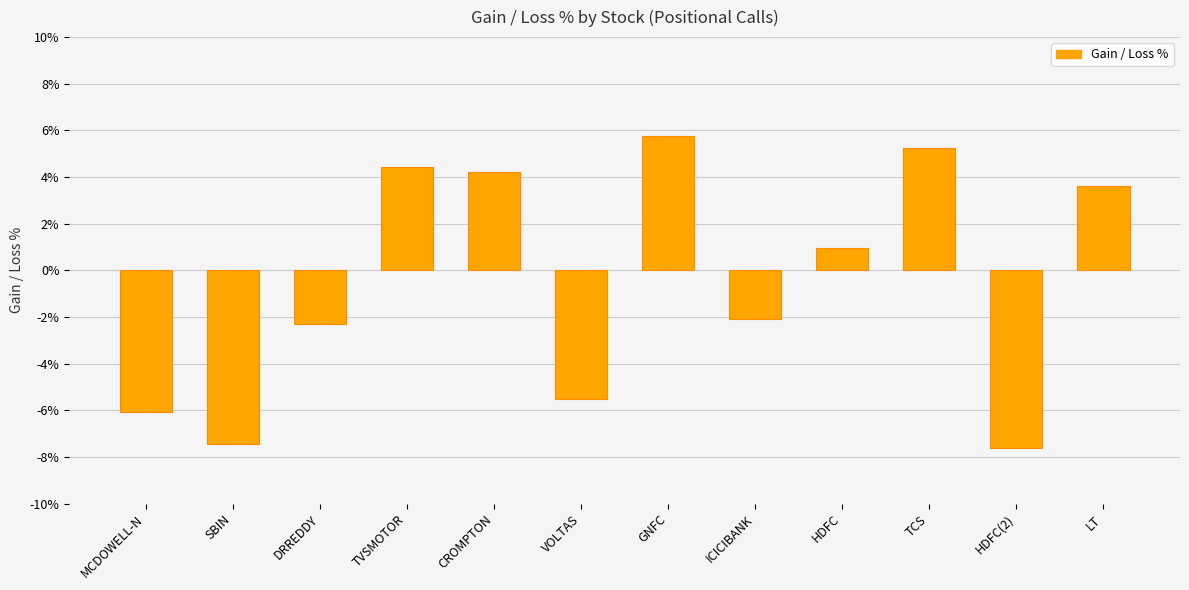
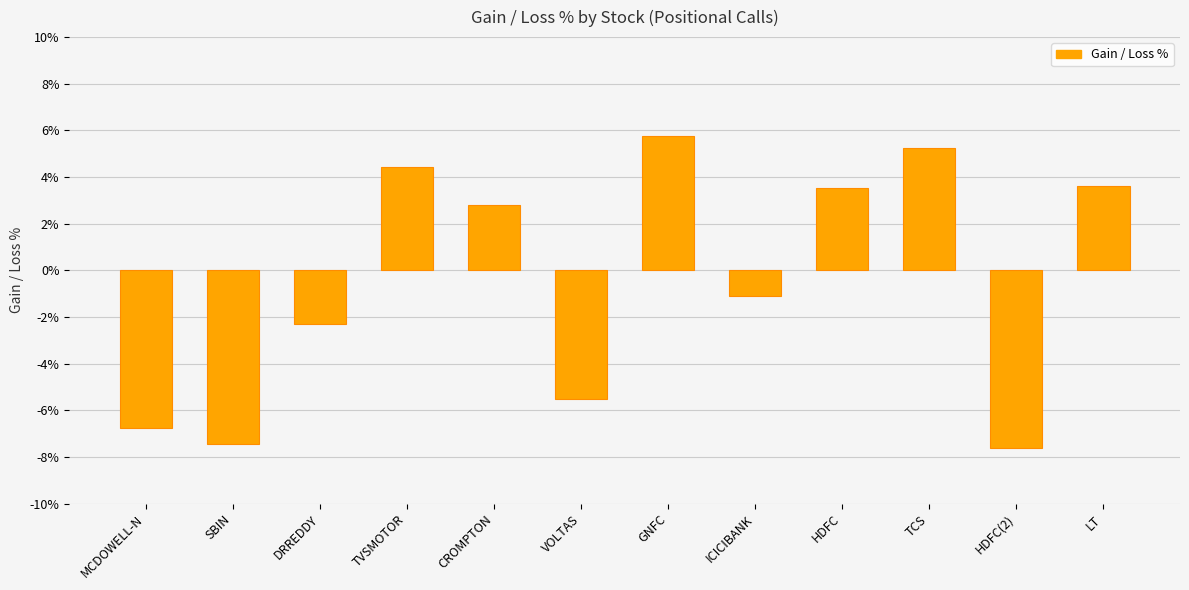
  {
-   "MCDOWELL-N": "-6.1%",
+   "MCDOWELL-N": "-6.8%",
    "SBIN": "-7.5%",
    "DRREDDY": "-2.3%",
    "TVSMOTOR": "4.4%",
-   "CROMPTON": "4.2%",
+   "CROMPTON": "2.8%",
    "VOLTAS": "-5.5%",
    "GNFC": "5.8%",
-   "ICICIBANK": "-2.1%",
-   "HDFC": "0.9%",
+   "ICICIBANK": "-1.1%",
+   "HDFC": "3.6%",
    "TCS": "5.2%",
    "HDFC(2)": "-7.6%",
    "LT": "3.6%"
  }
